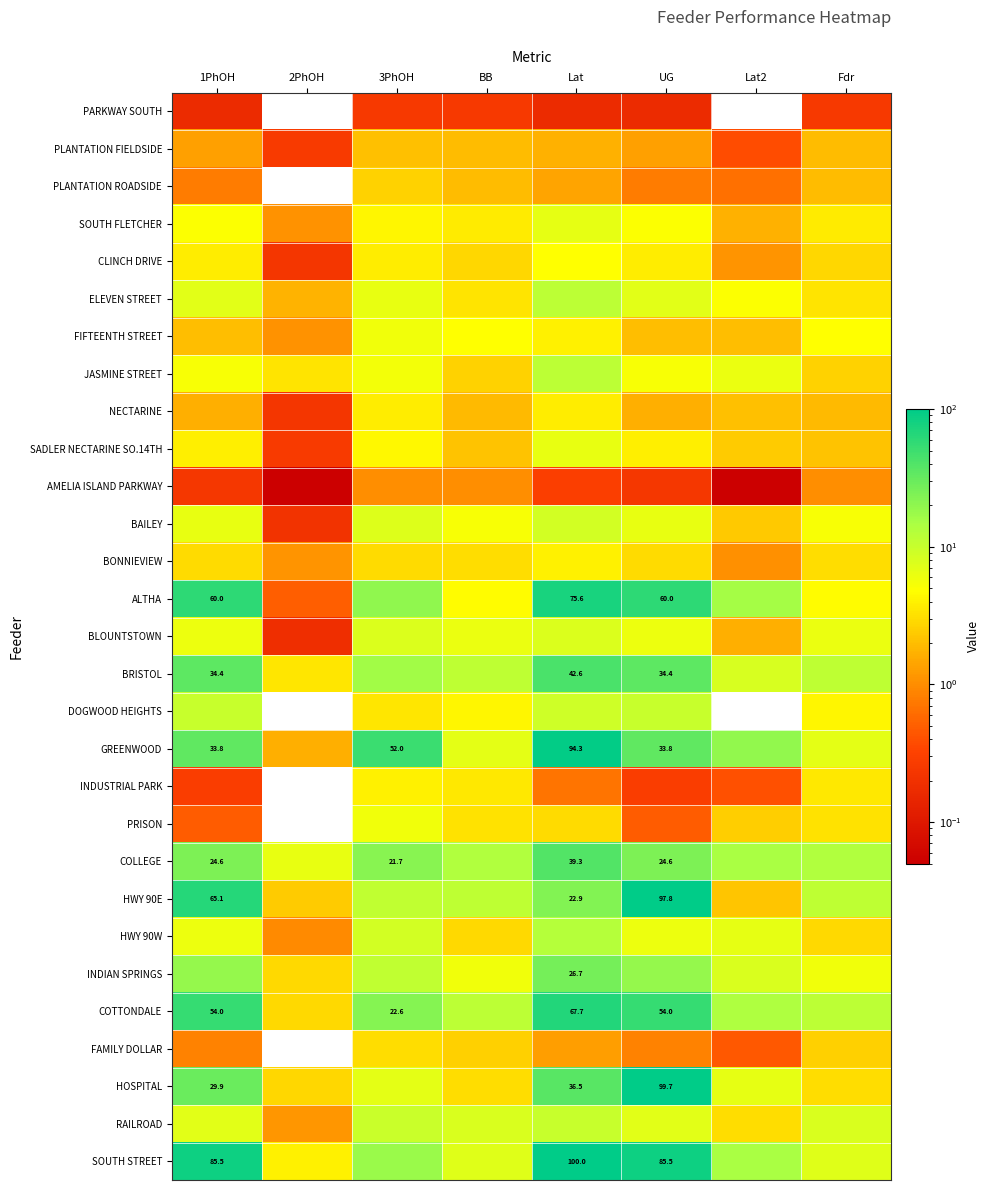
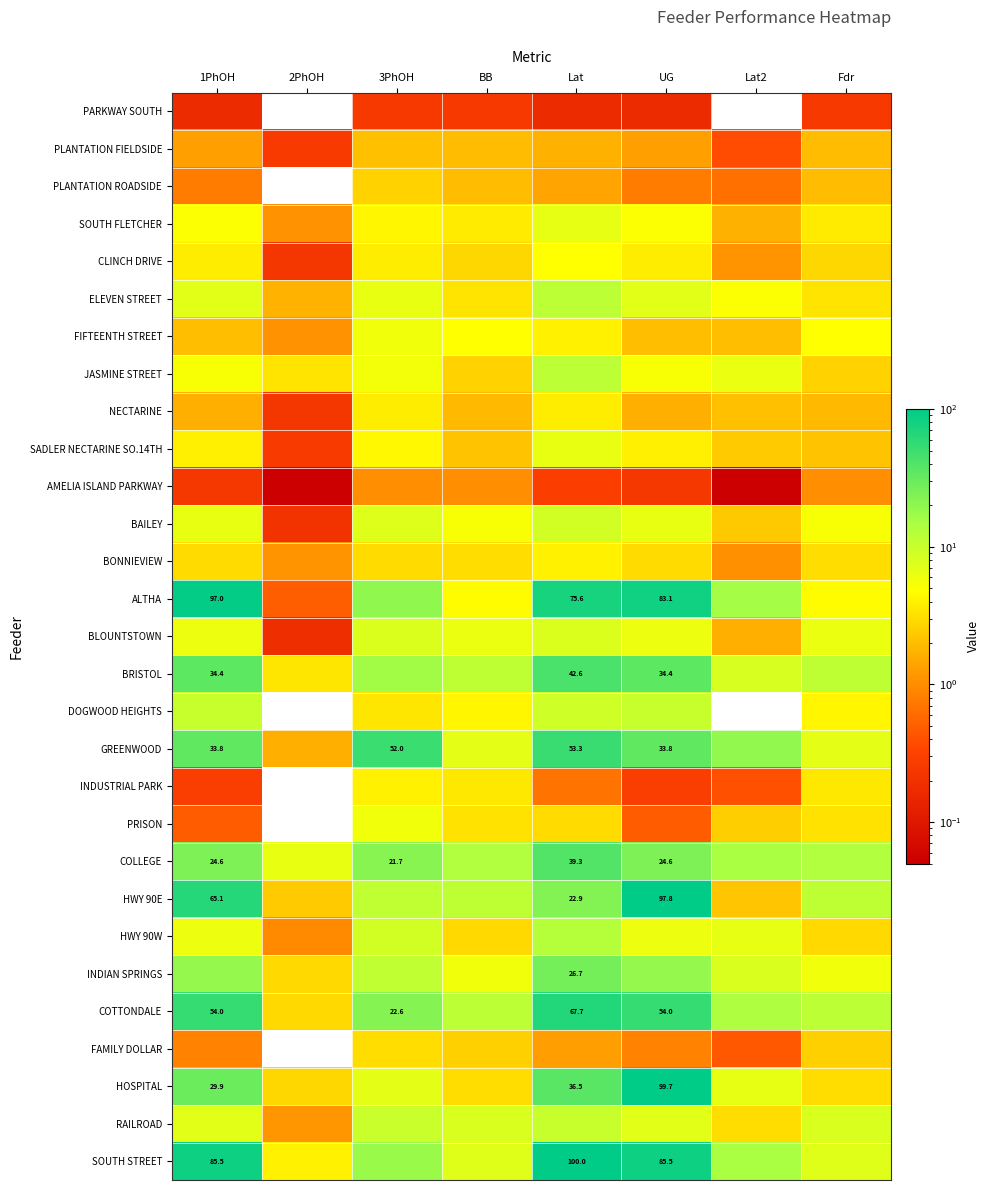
  {
    "ALTHA": {
-     "1PhOH": 60.0,
+     "1PhOH": 97.0,
      "Lat": 75.6,
-     "UG": 60.0
+     "UG": 83.1
    },
    "BRISTOL": {
      "1PhOH": 34.4,
      "Lat": 42.6,
      "UG": 34.4
    },
    "GREENWOOD": {
      "1PhOH": 33.8,
      "3PhOH": 52.0,
-     "Lat": 94.3,
+     "Lat": 53.3,
      "UG": 33.8
    },
    "COLLEGE": {
      "1PhOH": 24.6,
      "3PhOH": 21.7,
      "Lat": 39.3,
      "UG": 24.6
    },
    "HWY 90E": {
      "1PhOH": 65.1,
      "Lat": 22.9,
      "UG": 97.8
    },
    "INDIAN SPRINGS": {
      "Lat": 26.7
    },
    "COTTONDALE": {
      "1PhOH": 54.0,
      "3PhOH": 22.6,
      "Lat": 67.7,
      "UG": 54.0
    },
    "HOSPITAL": {
      "1PhOH": 29.9,
      "Lat": 36.5,
      "UG": 99.7
    },
    "SOUTH STREET": {
      "1PhOH": 85.5,
      "Lat": 100.0,
      "UG": 85.5
    }
  }
